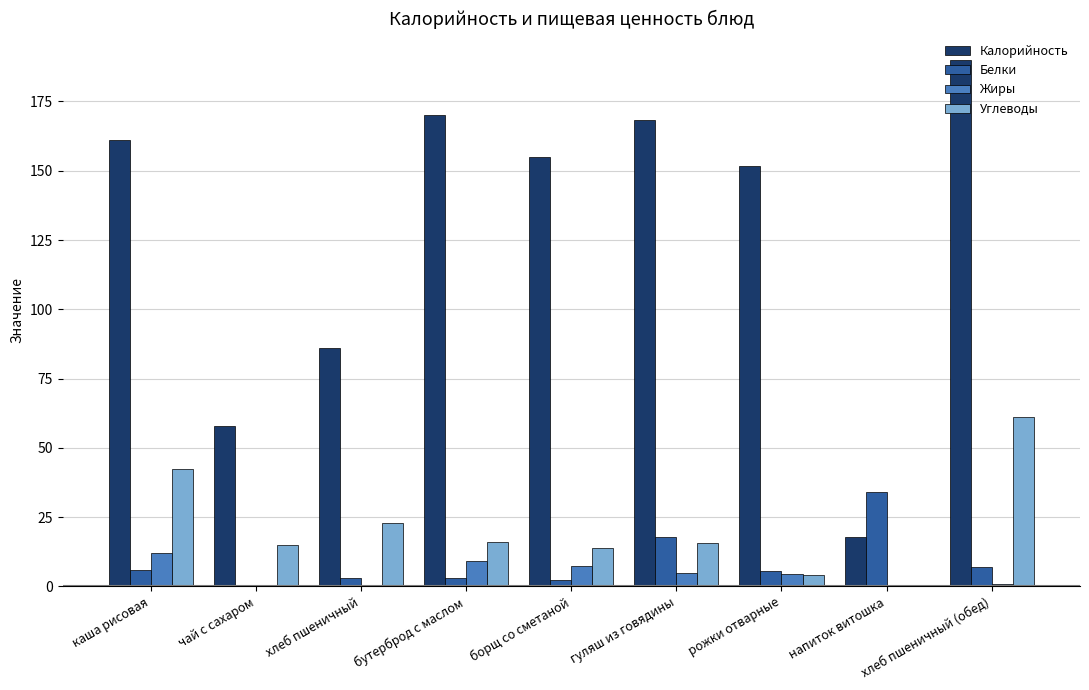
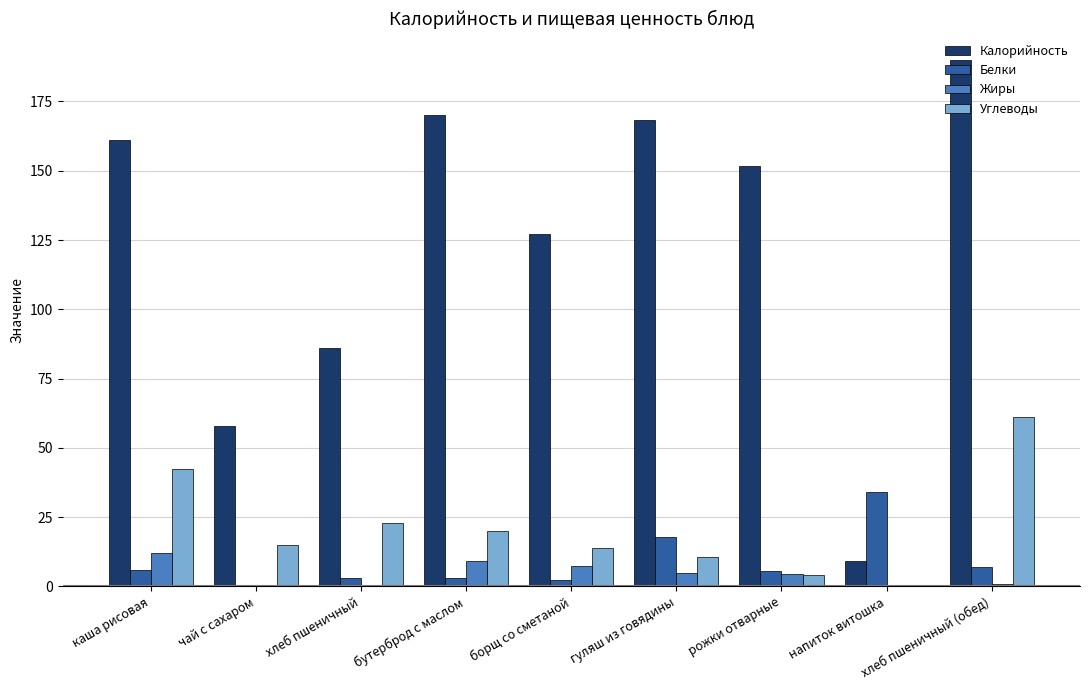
  {
    "Калорийность": {
      "каша рисовая": 161,
      "чай с сахаром": 58,
      "хлеб пшеничный": 86,
      "бутерброд с маслом": 170,
-     "борщ со сметаной": 155,
+     "борщ со сметаной": 127,
      "гуляш из говядины": 168,
      "рожки отварные": 152,
-     "напиток витошка": 18,
+     "напиток витошка": 9,
      "хлеб пшеничный (обед)": 190
    },
    "Углеводы": {
      "каша рисовая": 43,
      "чай с сахаром": 15,
      "хлеб пшеничный": 23,
-     "бутерброд с маслом": 16,
+     "бутерброд с маслом": 20,
      "борщ со сметаной": 14,
-     "гуляш из говядины": 16,
+     "гуляш из говядины": 11,
      "рожки отварные": 4,
      "напиток витошка": 0,
      "хлеб пшеничный (обед)": 61
    }
  }
